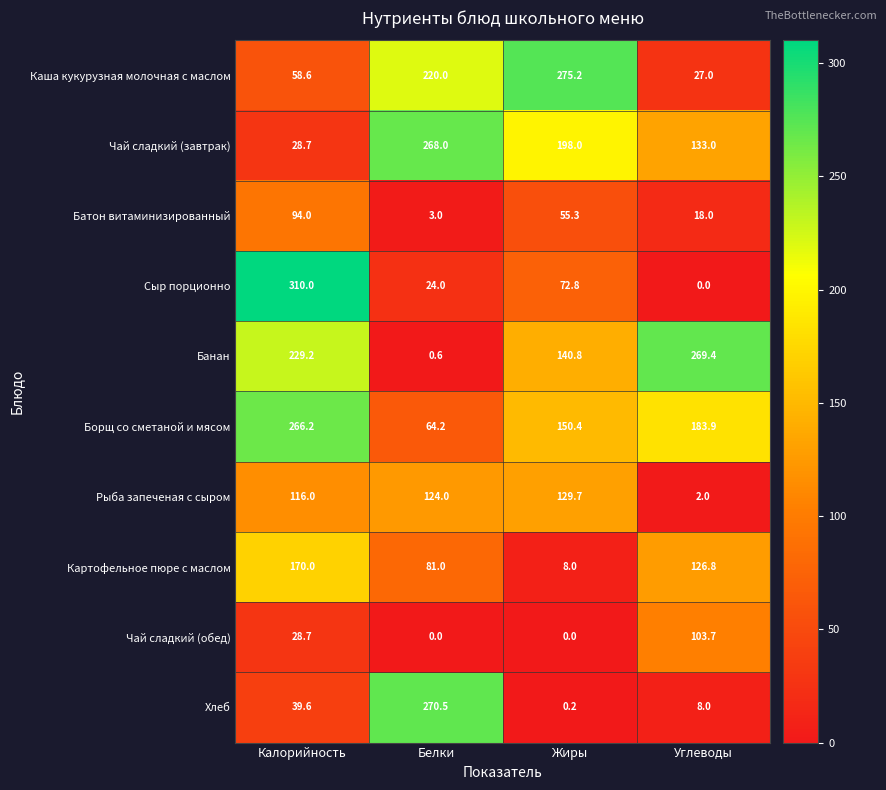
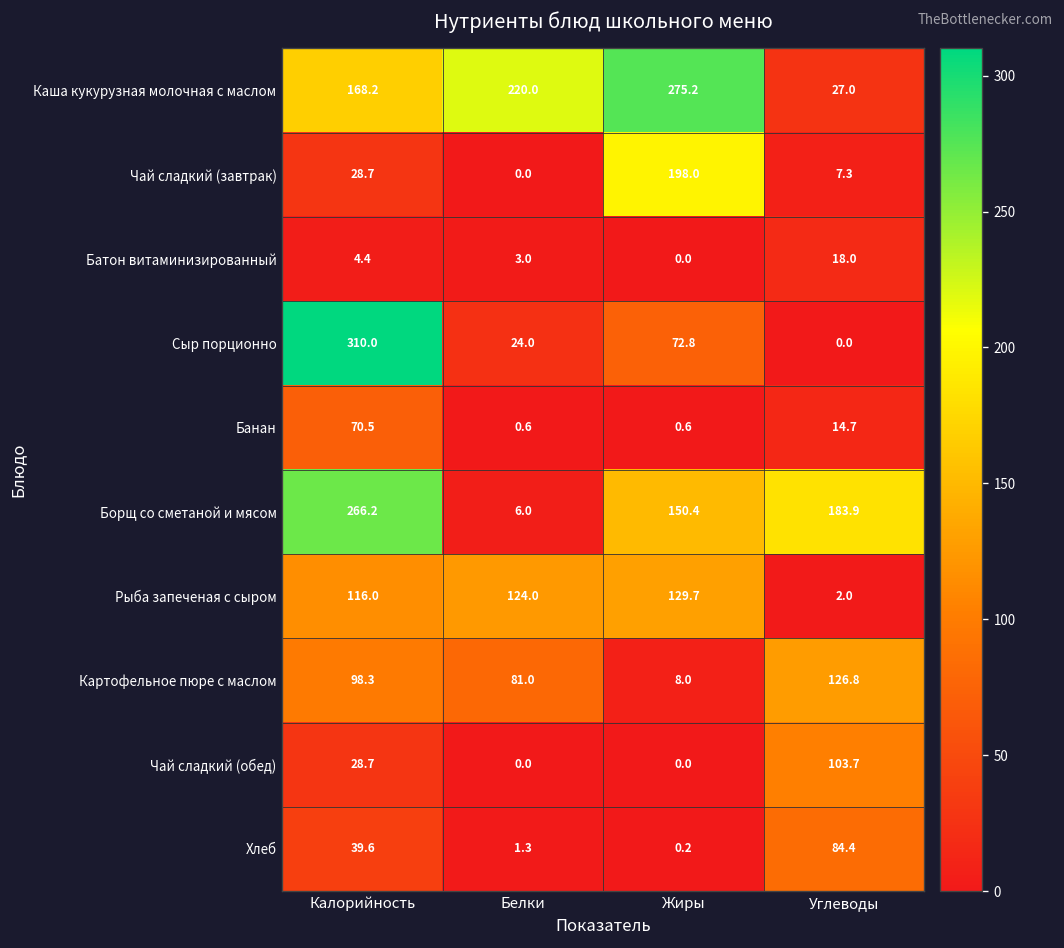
  {
    "Каша кукурузная молочная с маслом": {
-     "Калорийность": 58.6,
+     "Калорийность": 168.2,
      "Белки": 220.0,
      "Жиры": 275.2,
      "Углеводы": 27.0
    },
    "Чай сладкий (завтрак)": {
      "Калорийность": 28.7,
-     "Белки": 268.0,
+     "Белки": 0.0,
      "Жиры": 198.0,
-     "Углеводы": 133.0
+     "Углеводы": 7.3
    },
    "Батон витаминизированный": {
-     "Калорийность": 94.0,
+     "Калорийность": 4.4,
      "Белки": 3.0,
-     "Жиры": 55.3,
+     "Жиры": 0.0,
      "Углеводы": 18.0
    },
    "Сыр порционно": {
      "Калорийность": 310.0,
      "Белки": 24.0,
      "Жиры": 72.8,
      "Углеводы": 0.0
    },
    "Банан": {
-     "Калорийность": 229.2,
+     "Калорийность": 70.5,
      "Белки": 0.6,
-     "Жиры": 140.8,
-     "Углеводы": 269.4
+     "Жиры": 0.6,
+     "Углеводы": 14.7
    },
    "Борщ со сметаной и мясом": {
      "Калорийность": 266.2,
-     "Белки": 64.2,
+     "Белки": 6.0,
      "Жиры": 150.4,
      "Углеводы": 183.9
    },
    "Рыба запеченая с сыром": {
      "Калорийность": 116.0,
      "Белки": 124.0,
      "Жиры": 129.7,
      "Углеводы": 2.0
    },
    "Картофельное пюре с маслом": {
-     "Калорийность": 170.0,
+     "Калорийность": 98.3,
      "Белки": 81.0,
      "Жиры": 8.0,
      "Углеводы": 126.8
    },
    "Чай сладкий (обед)": {
      "Калорийность": 28.7,
      "Белки": 0.0,
      "Жиры": 0.0,
      "Углеводы": 103.7
    },
    "Хлеб": {
      "Калорийность": 39.6,
-     "Белки": 270.5,
+     "Белки": 1.3,
      "Жиры": 0.2,
-     "Углеводы": 8.0
+     "Углеводы": 84.4
    }
  }
